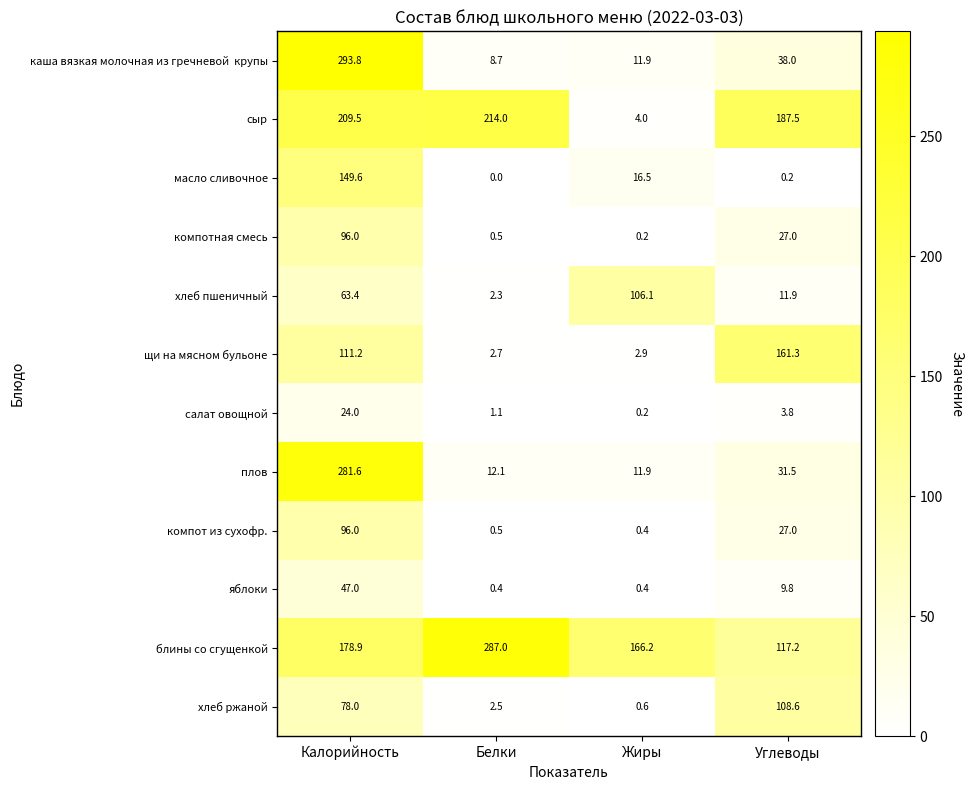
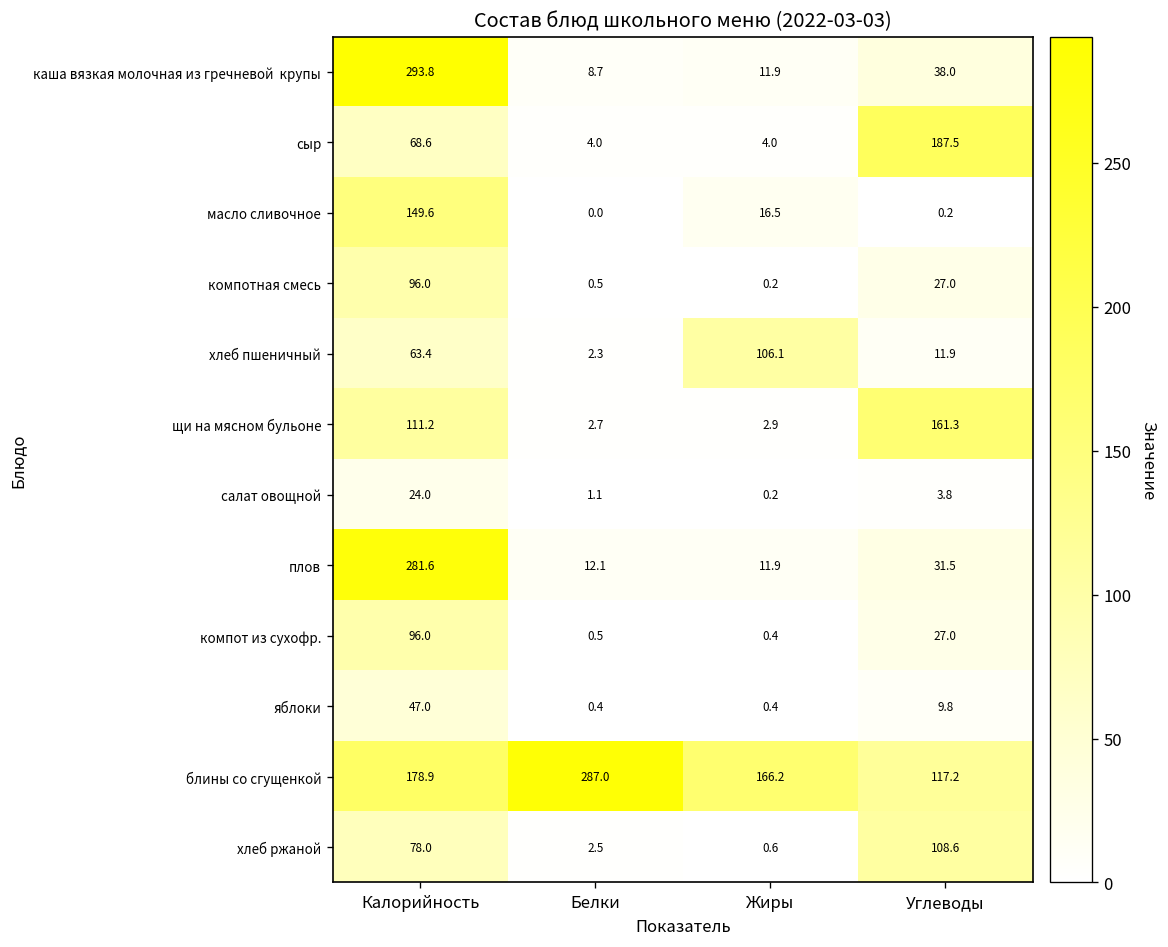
  {
    "каша вязкая молочная из гречневой крупы": {
      "Калорийность": 293.8,
      "Белки": 8.7,
      "Жиры": 11.9,
      "Углеводы": 38.0
    },
    "сыр": {
-     "Калорийность": 209.5,
-     "Белки": 214.0,
+     "Калорийность": 68.6,
+     "Белки": 4.0,
      "Жиры": 4.0,
      "Углеводы": 187.5
    },
    "масло сливочное": {
      "Калорийность": 149.6,
      "Белки": 0.0,
      "Жиры": 16.5,
      "Углеводы": 0.2
    },
    "компотная смесь": {
      "Калорийность": 96.0,
      "Белки": 0.5,
      "Жиры": 0.2,
      "Углеводы": 27.0
    },
    "хлеб пшеничный": {
      "Калорийность": 63.4,
      "Белки": 2.3,
      "Жиры": 106.1,
      "Углеводы": 11.9
    },
    "щи на мясном бульоне": {
      "Калорийность": 111.2,
      "Белки": 2.7,
      "Жиры": 2.9,
      "Углеводы": 161.3
    },
    "салат овощной": {
      "Калорийность": 24.0,
      "Белки": 1.1,
      "Жиры": 0.2,
      "Углеводы": 3.8
    },
    "плов": {
      "Калорийность": 281.6,
      "Белки": 12.1,
      "Жиры": 11.9,
      "Углеводы": 31.5
    },
    "компот из сухофр.": {
      "Калорийность": 96.0,
      "Белки": 0.5,
      "Жиры": 0.4,
      "Углеводы": 27.0
    },
    "яблоки": {
      "Калорийность": 47.0,
      "Белки": 0.4,
      "Жиры": 0.4,
      "Углеводы": 9.8
    },
    "блины со сгущенкой": {
      "Калорийность": 178.9,
      "Белки": 287.0,
      "Жиры": 166.2,
      "Углеводы": 117.2
    },
    "хлеб ржаной": {
      "Калорийность": 78.0,
      "Белки": 2.5,
      "Жиры": 0.6,
      "Углеводы": 108.6
    }
  }
